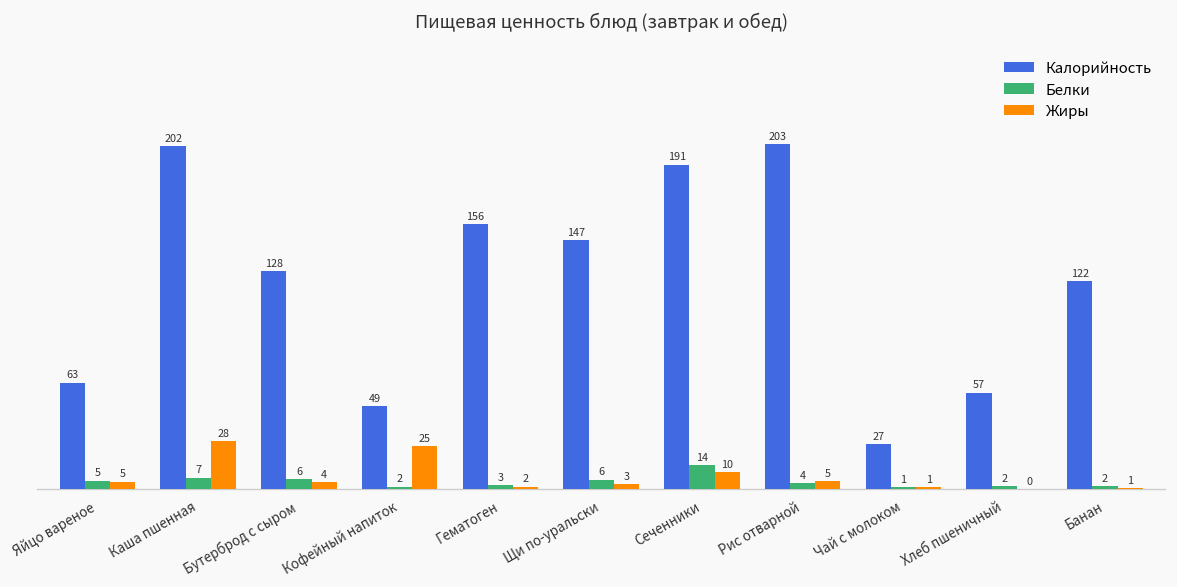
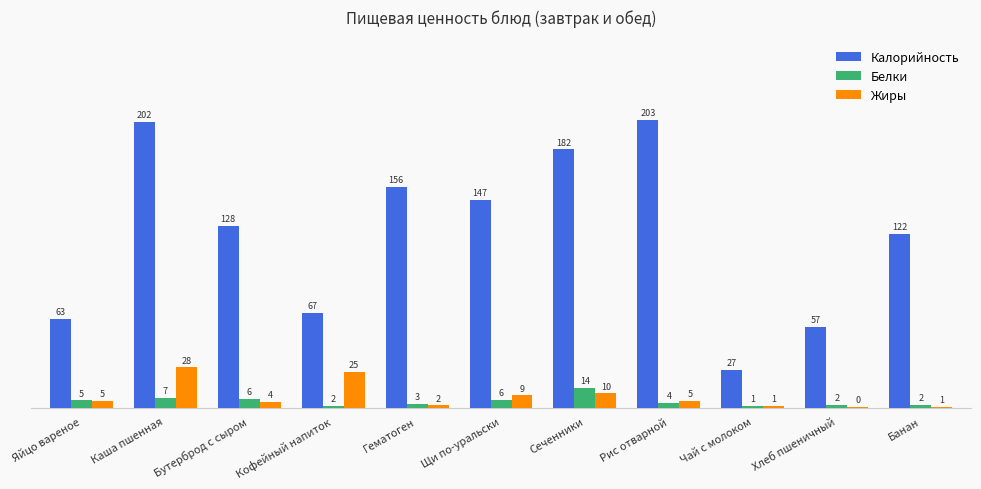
  {
    "Калорийность": {
      "Яйцо вареное": 63,
      "Каша пшенная": 202,
      "Бутерброд с сыром": 128,
-     "Кофейный напиток": 49,
+     "Кофейный напиток": 67,
      "Гематоген": 156,
      "Щи по-уральски": 147,
-     "Сеченники": 191,
+     "Сеченники": 182,
      "Рис отварной": 203,
      "Чай с молоком": 27,
      "Хлеб пшеничный": 57,
      "Банан": 122
    },
    "Белки": {
      "Яйцо вареное": 5,
      "Каша пшенная": 7,
      "Бутерброд с сыром": 6,
      "Кофейный напиток": 2,
      "Гематоген": 3,
      "Щи по-уральски": 6,
      "Сеченники": 14,
      "Рис отварной": 4,
      "Чай с молоком": 1,
      "Хлеб пшеничный": 2,
      "Банан": 2
    },
    "Жиры": {
      "Яйцо вареное": 5,
      "Каша пшенная": 28,
      "Бутерброд с сыром": 4,
      "Кофейный напиток": 25,
      "Гематоген": 2,
-     "Щи по-уральски": 3,
+     "Щи по-уральски": 9,
      "Сеченники": 10,
      "Рис отварной": 5,
      "Чай с молоком": 1,
      "Хлеб пшеничный": 0,
      "Банан": 1
    }
  }
